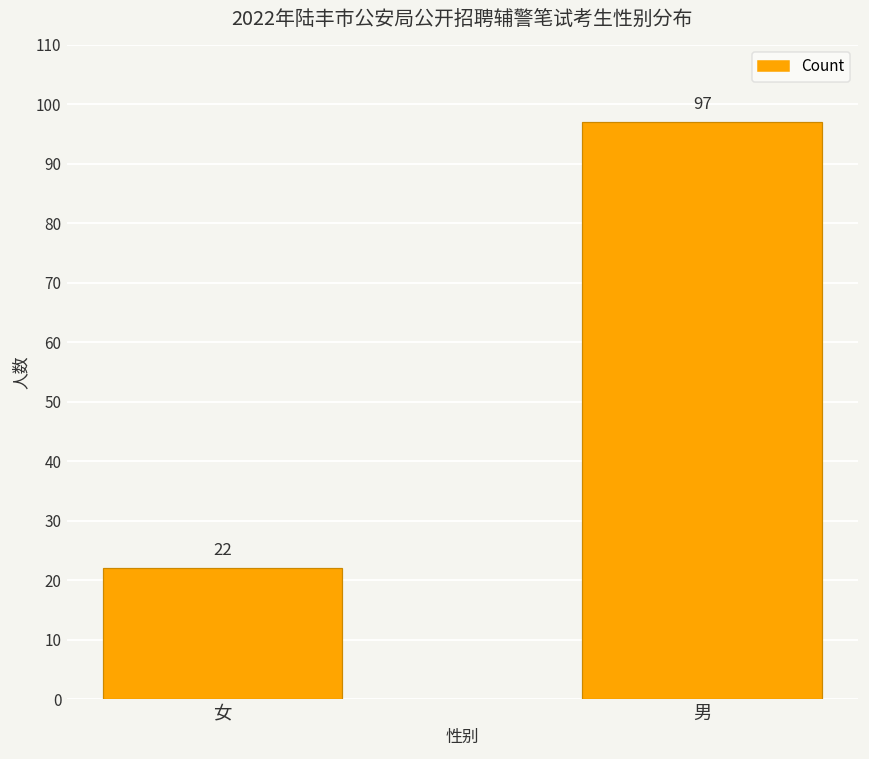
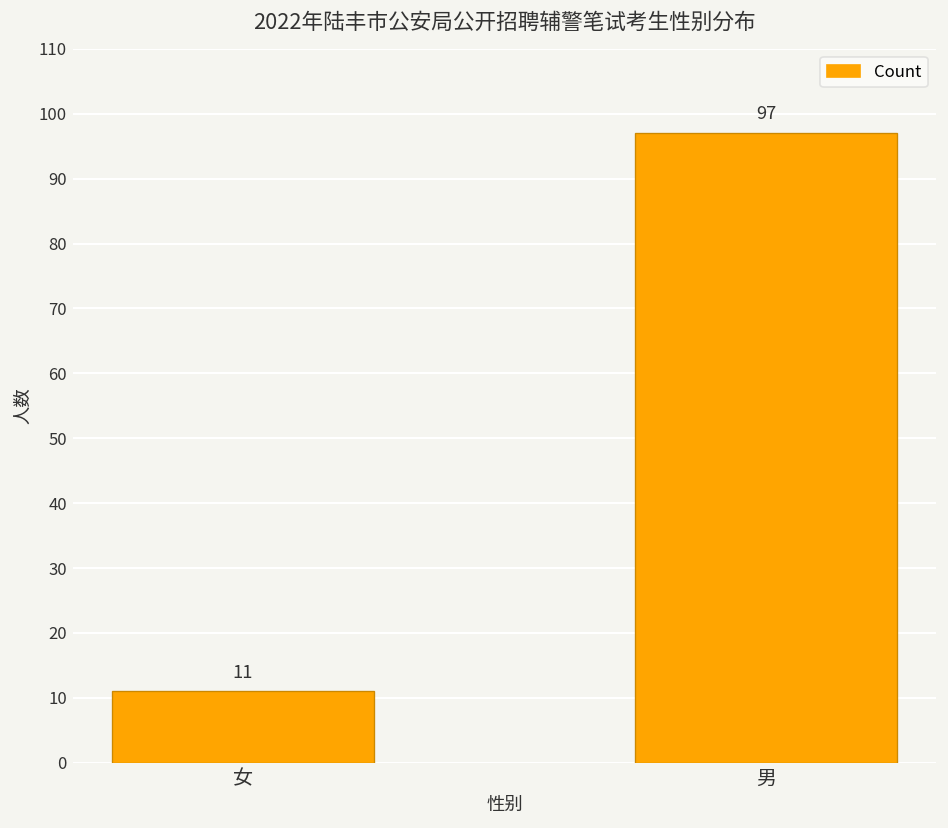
  {
-   "女": 22,
+   "女": 11,
    "男": 97
  }
